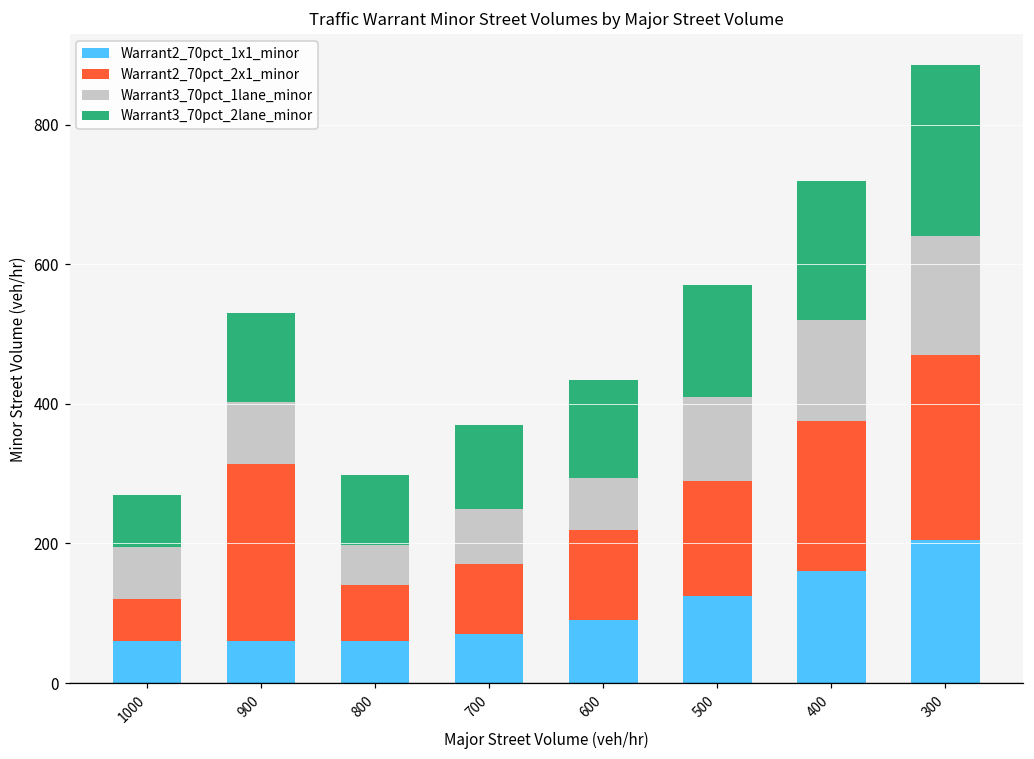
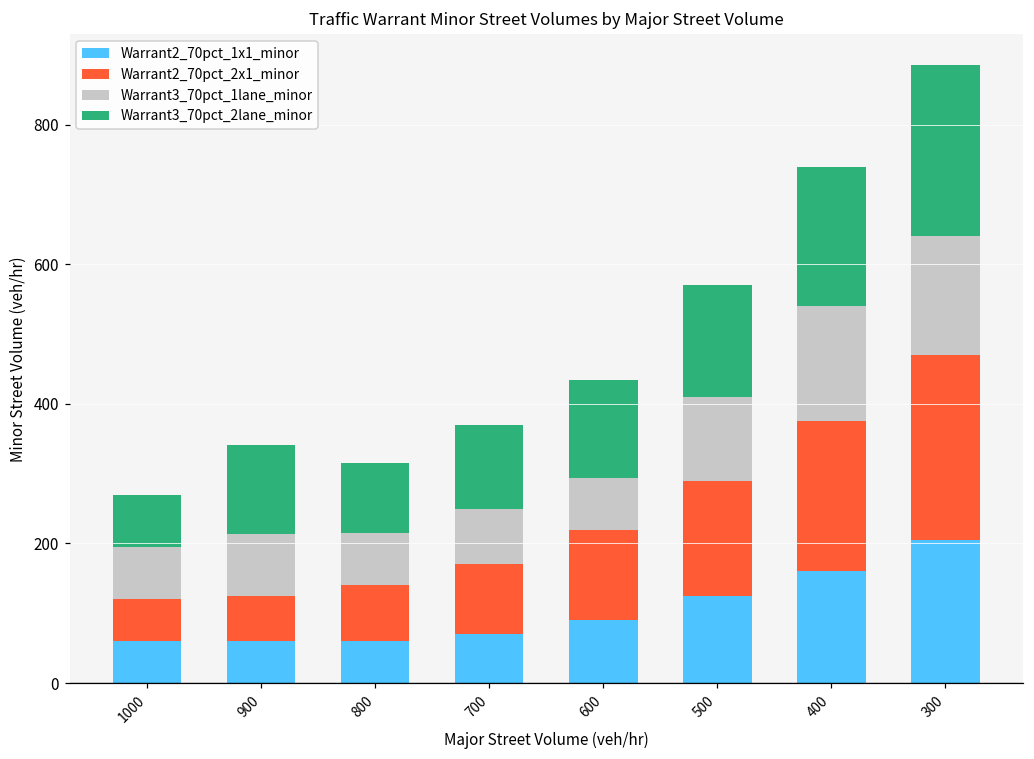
  {
    "Warrant2_70pct_2x1_minor": {
      "1000": 60,
-     "900": 250,
+     "900": 70,
      "800": 80,
      "700": 100,
      "600": 130,
      "500": 170,
      "400": 220,
      "300": 270
    },
    "Warrant3_70pct_1lane_minor": {
      "1000": 80,
      "900": 90,
-     "800": 60,
+     "800": 80,
      "700": 80,
      "600": 70,
      "500": 120,
-     "400": 150,
+     "400": 170,
      "300": 170
    },
    "Warrant3_70pct_2lane_minor": {
      "1000": 80,
      "900": 130,
      "800": 100,
      "700": 120,
      "600": 140,
      "500": 160,
      "400": 200,
      "300": 250
    }
  }
